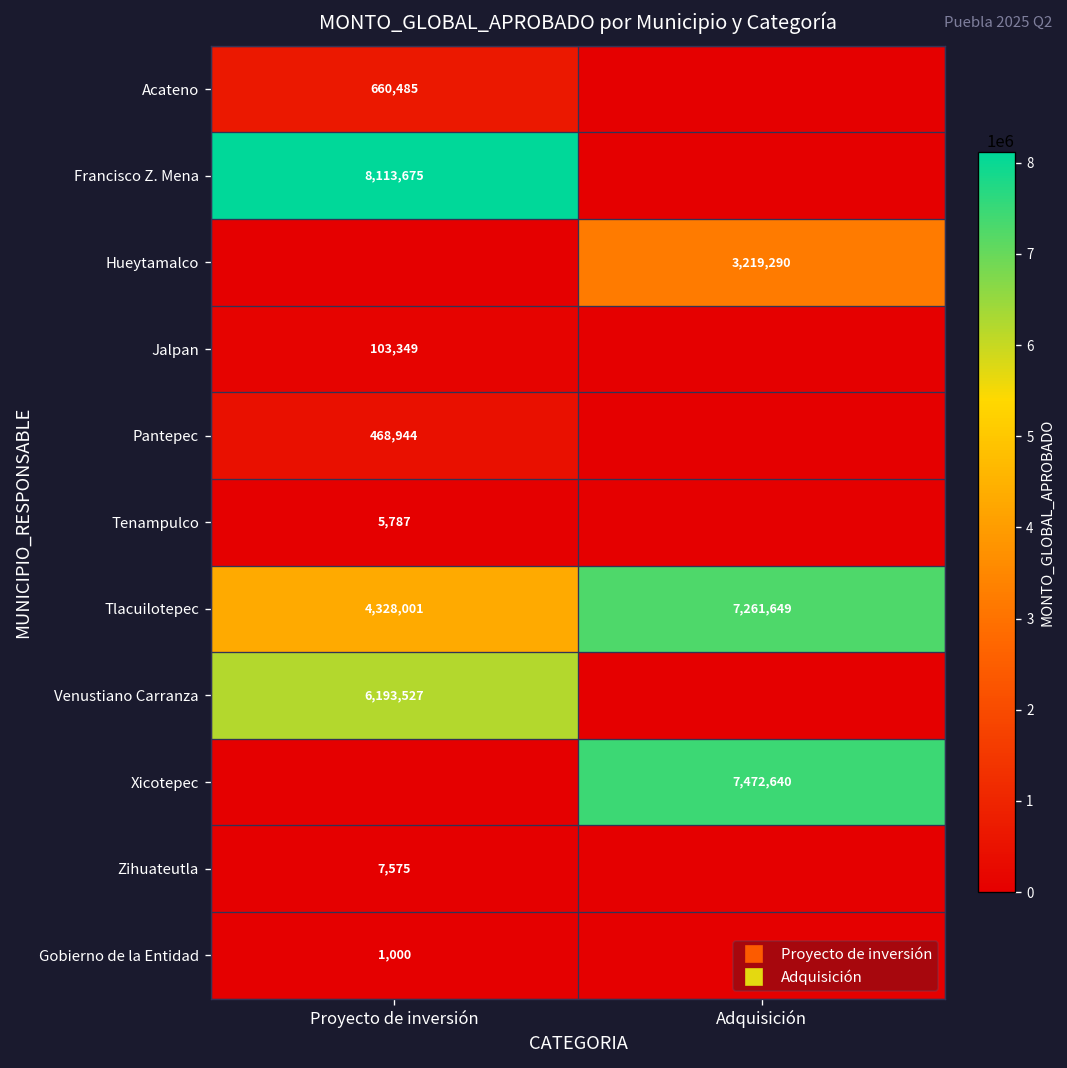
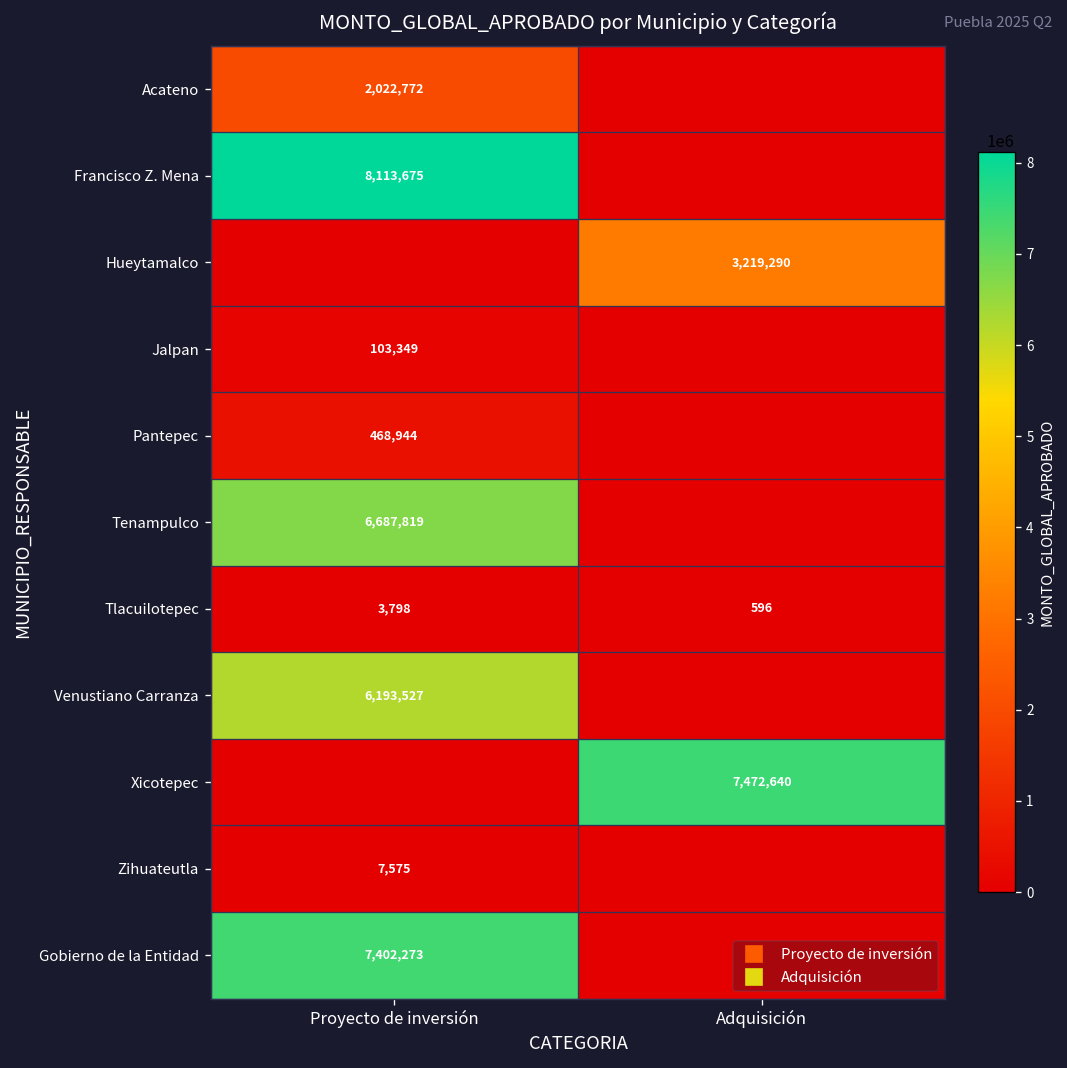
  {
    "Acateno": {
-     "Proyecto de inversión": "660,485"
+     "Proyecto de inversión": "2,022,772"
    },
    "Tenampulco": {
-     "Proyecto de inversión": "5,787"
+     "Proyecto de inversión": "6,687,819"
    },
    "Tlacuilotepec": {
-     "Proyecto de inversión": "4,328,001",
-     "Adquisición": "7,261,649"
+     "Proyecto de inversión": "3,798",
+     "Adquisición": "596"
    },
    "Gobierno de la Entidad": {
-     "Proyecto de inversión": "1,000"
+     "Proyecto de inversión": "7,402,273"
    }
  }
